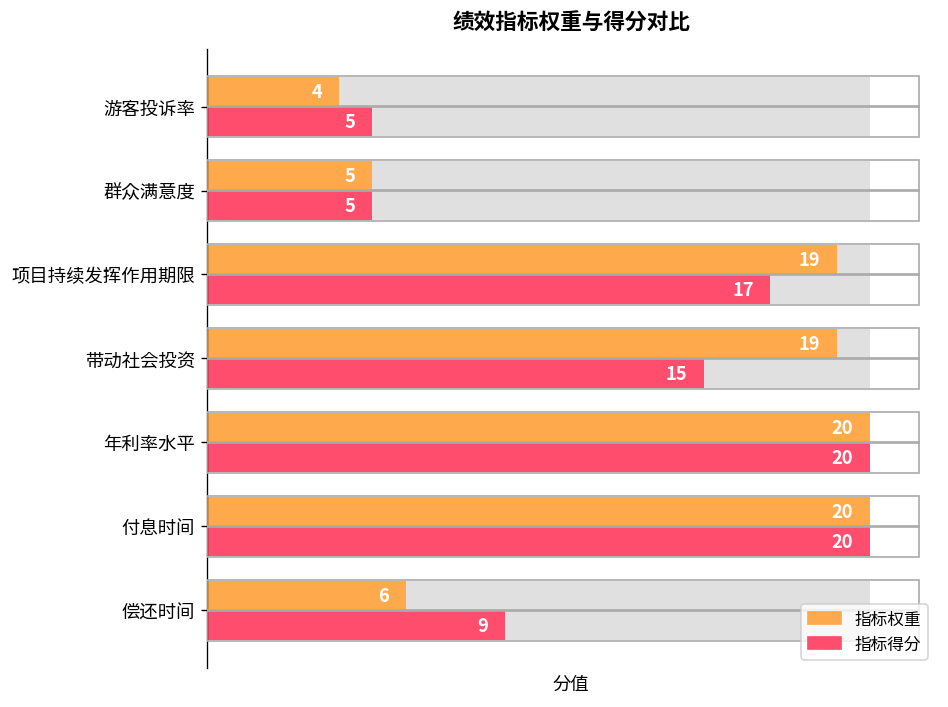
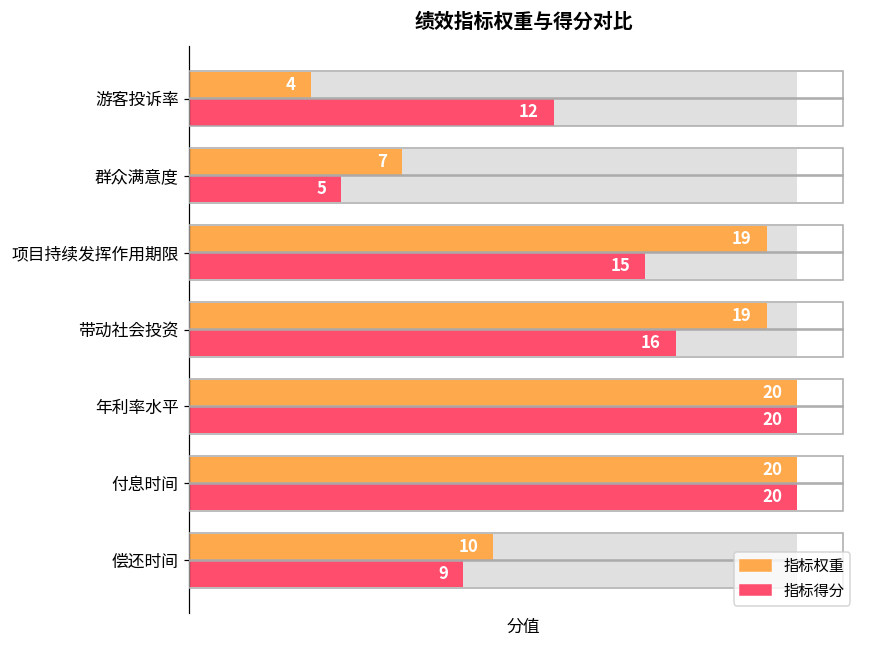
  {
    "指标权重": {
-     "群众满意度": 5,
+     "群众满意度": 7,
      "年利率水平": 20,
      "付息时间": 20,
-     "偿还时间": 6
+     "偿还时间": 10
    },
    "指标得分": {
-     "游客投诉率": 5,
-     "项目持续发挥作用期限": 17,
-     "带动社会投资": 15,
+     "游客投诉率": 12,
+     "项目持续发挥作用期限": 15,
+     "带动社会投资": 16,
      "年利率水平": 20,
      "付息时间": 20
    }
  }
